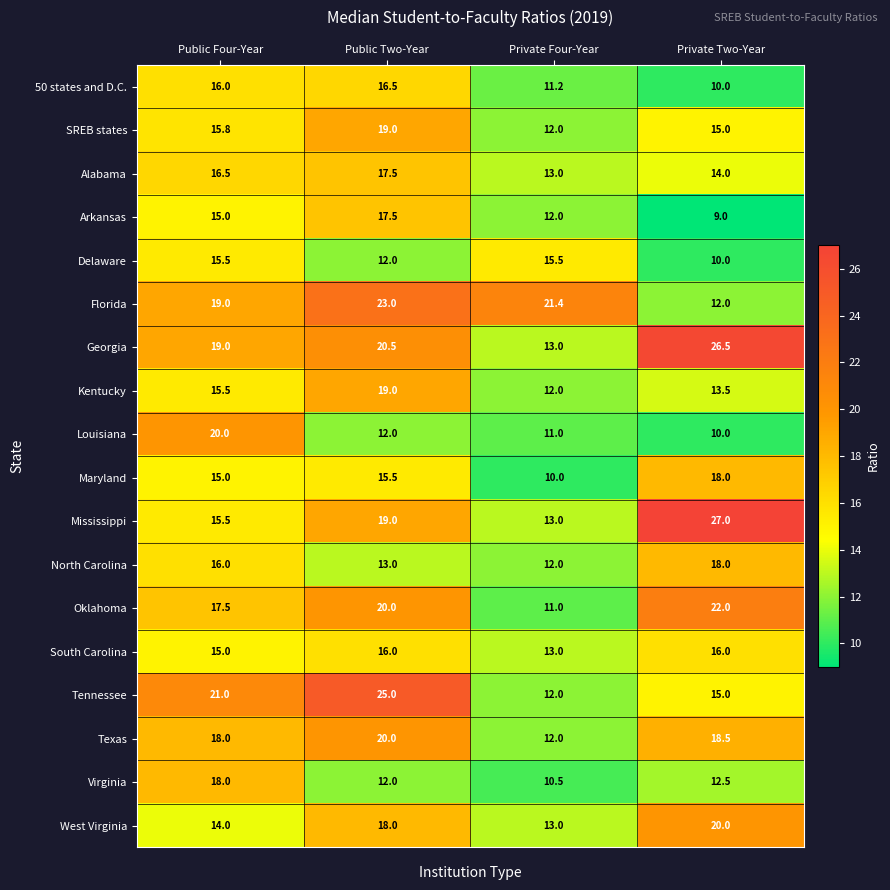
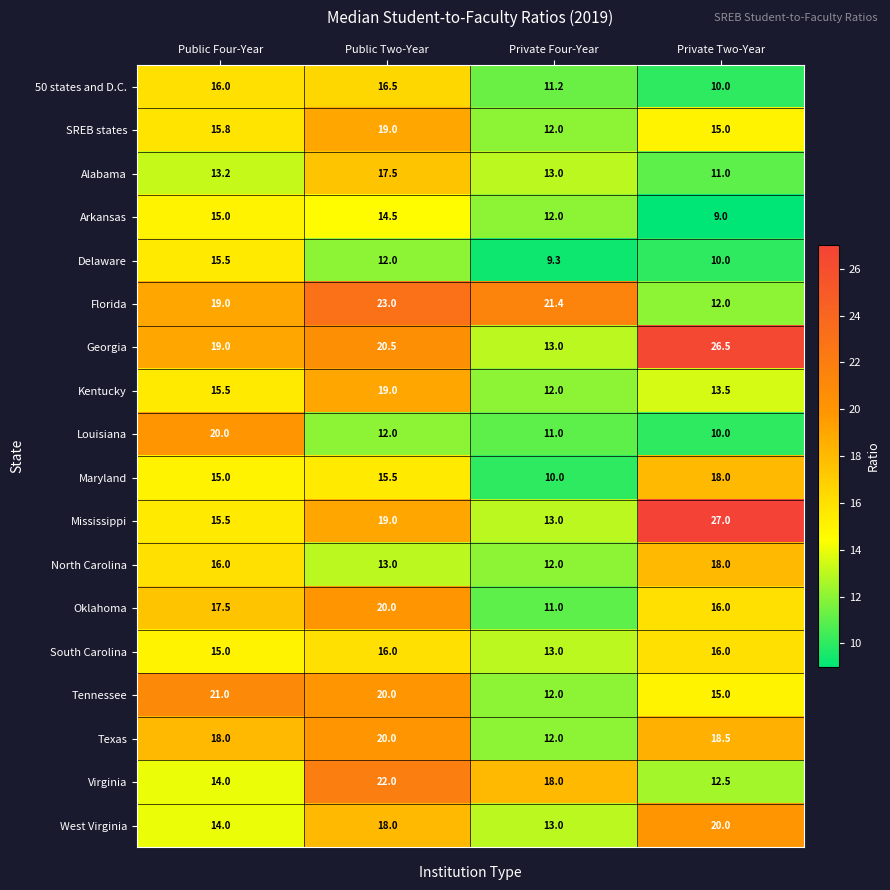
  {
    "50 states and D.C.": {
      "Public Four-Year": 16.0,
      "Public Two-Year": 16.5,
      "Private Four-Year": 11.2,
      "Private Two-Year": 10.0
    },
    "SREB states": {
      "Public Four-Year": 15.8,
      "Public Two-Year": 19.0,
      "Private Four-Year": 12.0,
      "Private Two-Year": 15.0
    },
    "Alabama": {
-     "Public Four-Year": 16.5,
+     "Public Four-Year": 13.2,
      "Public Two-Year": 17.5,
      "Private Four-Year": 13.0,
-     "Private Two-Year": 14.0
+     "Private Two-Year": 11.0
    },
    "Arkansas": {
      "Public Four-Year": 15.0,
-     "Public Two-Year": 17.5,
+     "Public Two-Year": 14.5,
      "Private Four-Year": 12.0,
      "Private Two-Year": 9.0
    },
    "Delaware": {
      "Public Four-Year": 15.5,
      "Public Two-Year": 12.0,
-     "Private Four-Year": 15.5,
+     "Private Four-Year": 9.3,
      "Private Two-Year": 10.0
    },
    "Florida": {
      "Public Four-Year": 19.0,
      "Public Two-Year": 23.0,
      "Private Four-Year": 21.4,
      "Private Two-Year": 12.0
    },
    "Georgia": {
      "Public Four-Year": 19.0,
      "Public Two-Year": 20.5,
      "Private Four-Year": 13.0,
      "Private Two-Year": 26.5
    },
    "Kentucky": {
      "Public Four-Year": 15.5,
      "Public Two-Year": 19.0,
      "Private Four-Year": 12.0,
      "Private Two-Year": 13.5
    },
    "Louisiana": {
      "Public Four-Year": 20.0,
      "Public Two-Year": 12.0,
      "Private Four-Year": 11.0,
      "Private Two-Year": 10.0
    },
    "Maryland": {
      "Public Four-Year": 15.0,
      "Public Two-Year": 15.5,
      "Private Four-Year": 10.0,
      "Private Two-Year": 18.0
    },
    "Mississippi": {
      "Public Four-Year": 15.5,
      "Public Two-Year": 19.0,
      "Private Four-Year": 13.0,
      "Private Two-Year": 27.0
    },
    "North Carolina": {
      "Public Four-Year": 16.0,
      "Public Two-Year": 13.0,
      "Private Four-Year": 12.0,
      "Private Two-Year": 18.0
    },
    "Oklahoma": {
      "Public Four-Year": 17.5,
      "Public Two-Year": 20.0,
      "Private Four-Year": 11.0,
-     "Private Two-Year": 22.0
+     "Private Two-Year": 16.0
    },
    "South Carolina": {
      "Public Four-Year": 15.0,
      "Public Two-Year": 16.0,
      "Private Four-Year": 13.0,
      "Private Two-Year": 16.0
    },
    "Tennessee": {
      "Public Four-Year": 21.0,
-     "Public Two-Year": 25.0,
+     "Public Two-Year": 20.0,
      "Private Four-Year": 12.0,
      "Private Two-Year": 15.0
    },
    "Texas": {
      "Public Four-Year": 18.0,
      "Public Two-Year": 20.0,
      "Private Four-Year": 12.0,
      "Private Two-Year": 18.5
    },
    "Virginia": {
-     "Public Four-Year": 18.0,
-     "Public Two-Year": 12.0,
-     "Private Four-Year": 10.5,
+     "Public Four-Year": 14.0,
+     "Public Two-Year": 22.0,
+     "Private Four-Year": 18.0,
      "Private Two-Year": 12.5
    },
    "West Virginia": {
      "Public Four-Year": 14.0,
      "Public Two-Year": 18.0,
      "Private Four-Year": 13.0,
      "Private Two-Year": 20.0
    }
  }
